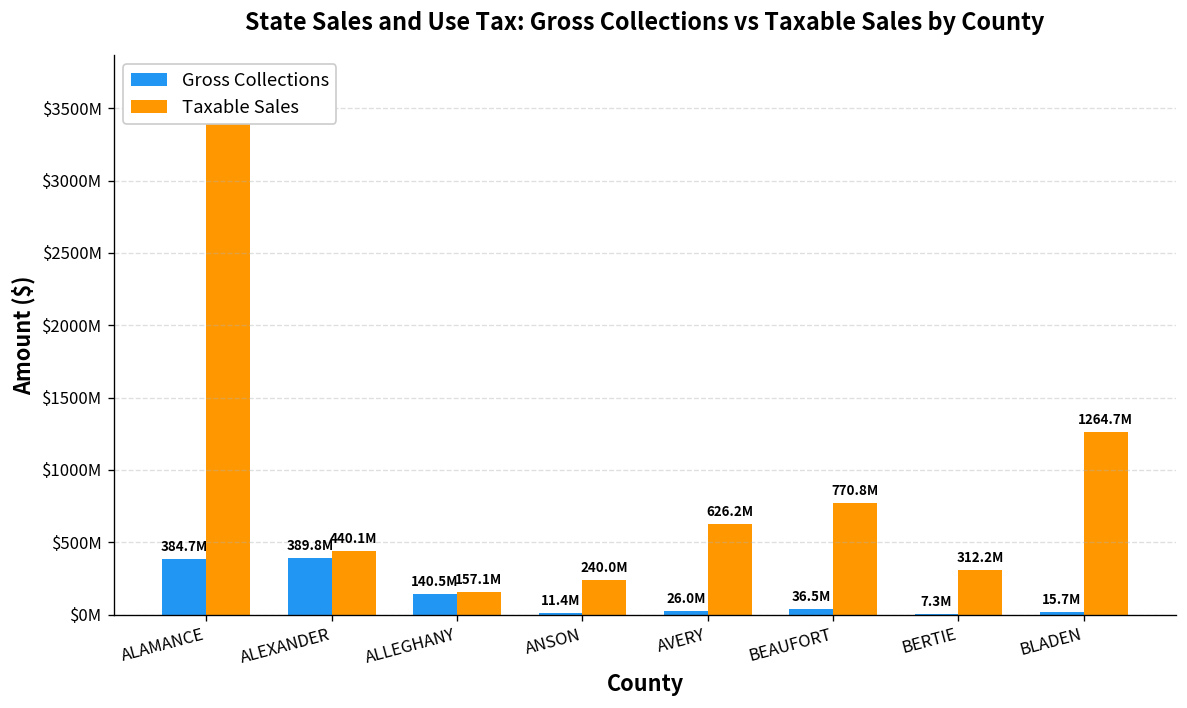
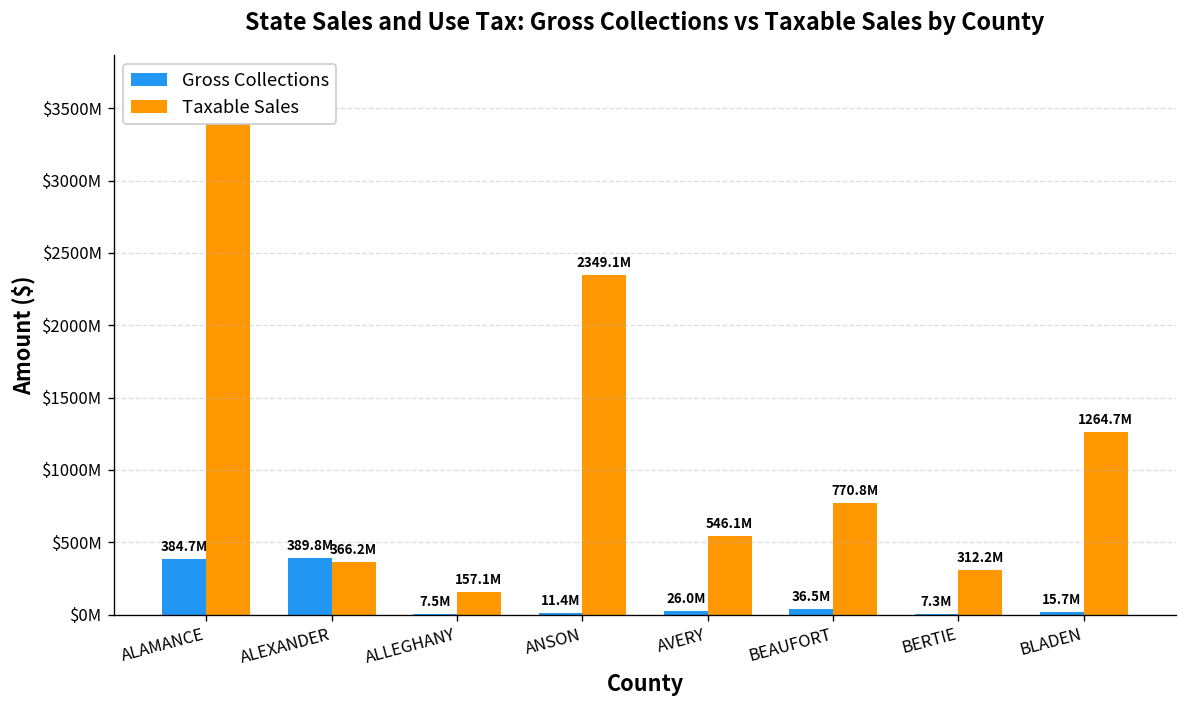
  {
    "Gross Collections": {
      "ALAMANCE": "384.7M",
      "ALEXANDER": "389.8M",
-     "ALLEGHANY": "140.5M",
+     "ALLEGHANY": "7.5M",
      "ANSON": "11.4M",
      "AVERY": "26.0M",
      "BEAUFORT": "36.5M",
      "BERTIE": "7.3M",
      "BLADEN": "15.7M"
    },
    "Taxable Sales": {
-     "ALEXANDER": "440.1M",
+     "ALEXANDER": "366.2M",
      "ALLEGHANY": "157.1M",
-     "ANSON": "240.0M",
-     "AVERY": "626.2M",
+     "ANSON": "2349.1M",
+     "AVERY": "546.1M",
      "BEAUFORT": "770.8M",
      "BERTIE": "312.2M",
      "BLADEN": "1264.7M"
    }
  }
